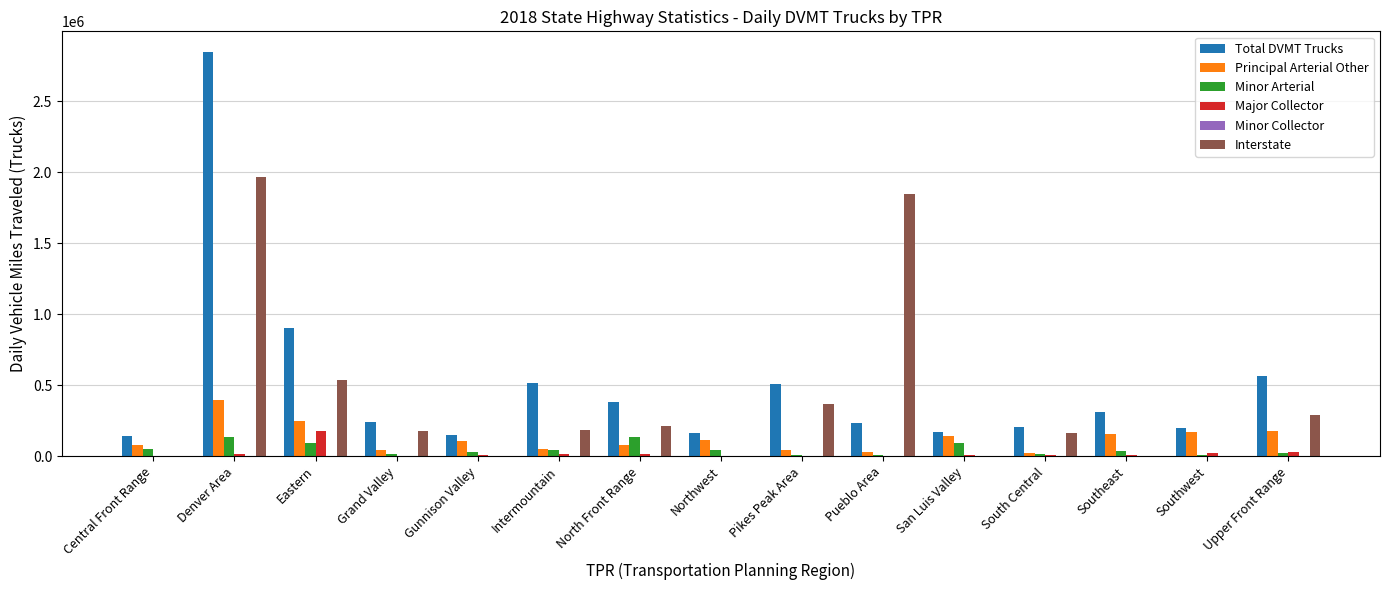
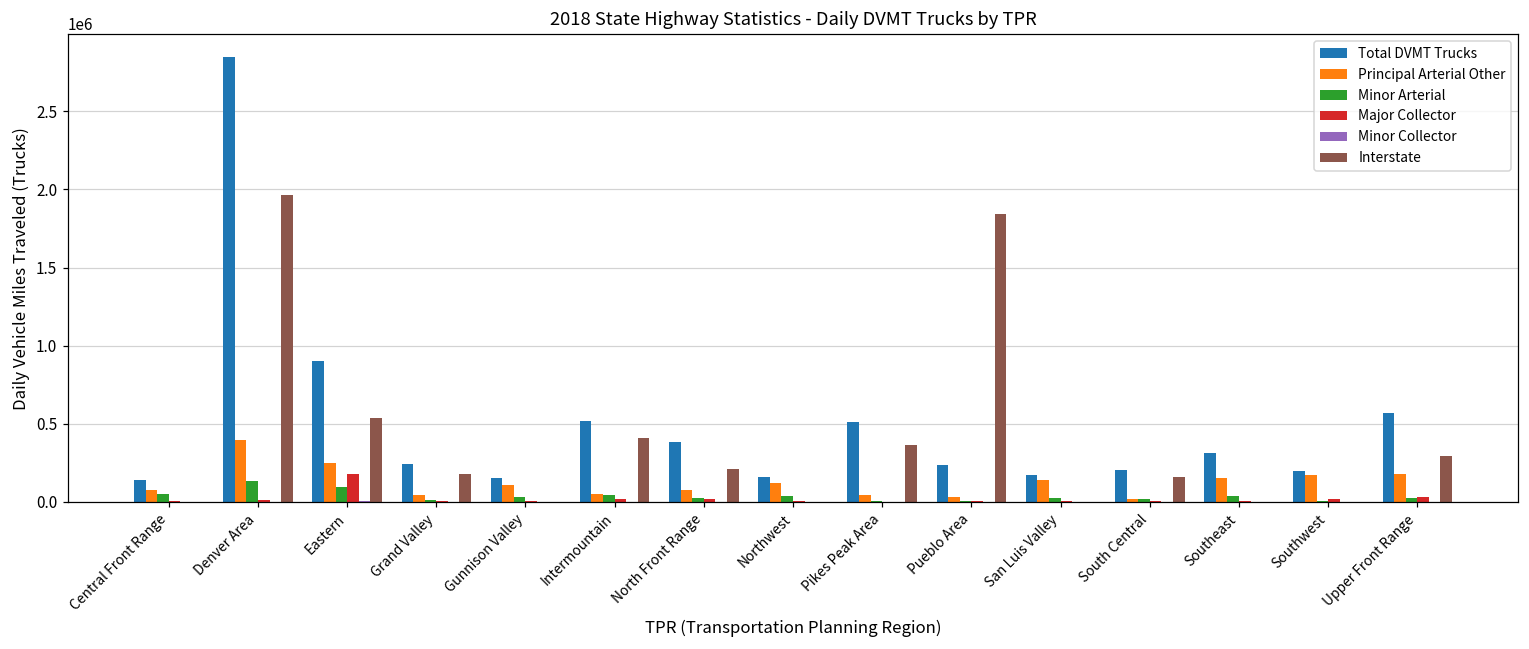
  {
    "Total DVMT Trucks": {
      "Central Front Range": 140000,
      "Denver Area": 2850000,
      "Eastern": 900000,
      "Grand Valley": 240000,
      "Gunnison Valley": 150000,
      "Intermountain": 520000,
      "North Front Range": 390000,
      "Northwest": 160000,
      "Pikes Peak Area": 510000,
      "Pueblo Area": 230000,
      "San Luis Valley": 170000,
      "South Central": 210000,
      "Southeast": 310000,
      "Southwest": 200000,
      "Upper Front Range": 570000
    },
    "Principal Arterial Other": {
      "Central Front Range": 80000,
      "Denver Area": 400000,
      "Eastern": 250000,
      "Grand Valley": 40000,
      "Gunnison Valley": 110000,
      "Intermountain": 50000,
      "North Front Range": 80000,
      "Northwest": 120000,
      "Pikes Peak Area": 50000,
      "Pueblo Area": 30000,
      "San Luis Valley": 140000,
      "South Central": 20000,
      "Southeast": 150000,
      "Southwest": 170000,
      "Upper Front Range": 180000
    },
    "Minor Arterial": {
      "Central Front Range": 50000,
      "Denver Area": 130000,
      "Eastern": 100000,
      "Gunnison Valley": 30000,
      "Intermountain": 40000,
-     "North Front Range": 130000,
+     "North Front Range": 30000,
      "Northwest": 40000,
-     "San Luis Valley": 90000,
+     "San Luis Valley": 20000,
      "Southeast": 40000,
      "Upper Front Range": 30000
    },
    "Major Collector": {
      "Eastern": 180000,
      "Pikes Peak Area": 0,
      "Southwest": 20000,
      "Upper Front Range": 30000
    },
    "Minor Collector": {
      "Grand Valley": 0,
      "North Front Range": 0,
      "Pikes Peak Area": 0,
      "South Central": 0,
      "Southwest": 0
    },
    "Interstate": {
      "Central Front Range": 0,
      "Denver Area": 1970000,
      "Eastern": 540000,
      "Grand Valley": 180000,
      "Gunnison Valley": 0,
-     "Intermountain": 190000,
+     "Intermountain": 410000,
      "North Front Range": 210000,
      "Northwest": 0,
      "Pikes Peak Area": 370000,
      "Pueblo Area": 1840000,
      "San Luis Valley": 0,
      "South Central": 160000,
      "Southeast": 0,
      "Southwest": 0,
      "Upper Front Range": 290000
    }
  }
